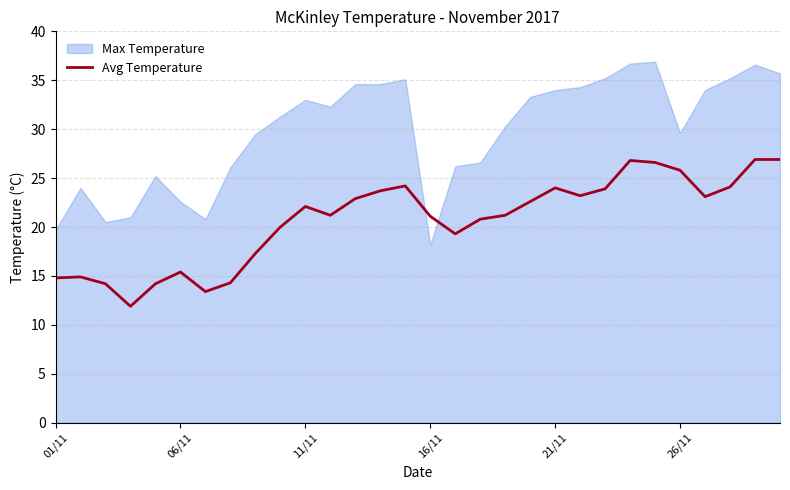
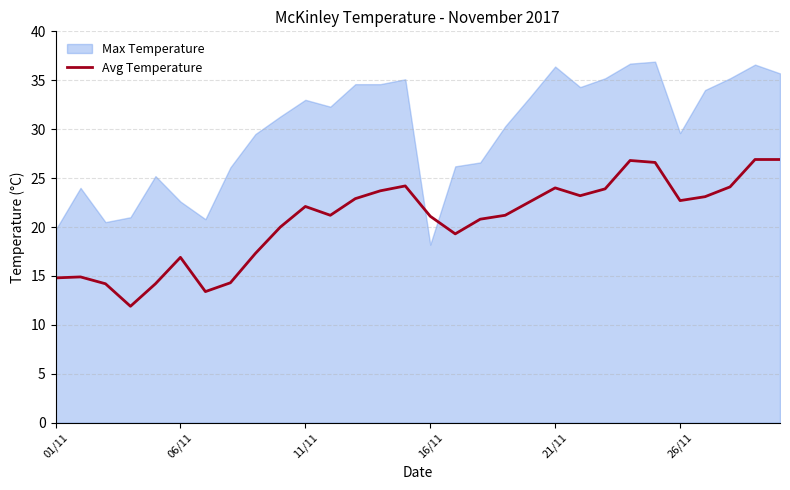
  {
    "Avg Temperature": {
      "01/11": 15,
-     "06/11": 15,
+     "06/11": 17,
      "11/11": 22,
      "16/11": 21,
      "21/11": 24,
-     "26/11": 26
+     "26/11": 23
    },
    "Max Temperature": {
      "01/11": 20,
      "06/11": 23,
      "11/11": 33,
      "16/11": 18,
-     "21/11": 34,
+     "21/11": 36,
      "26/11": 30
    }
  }
